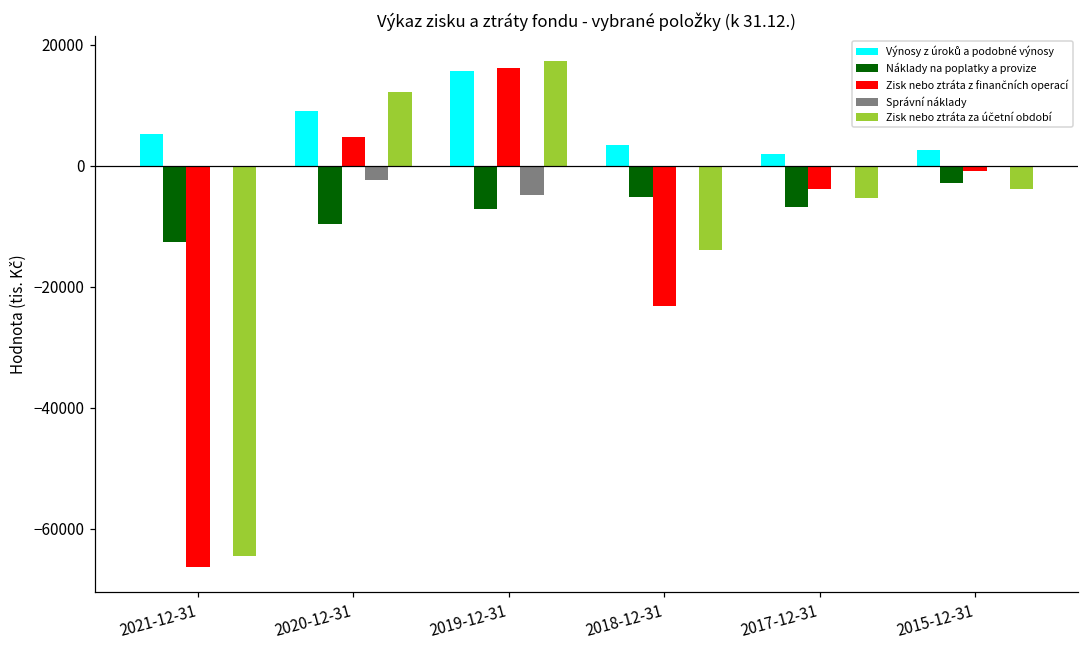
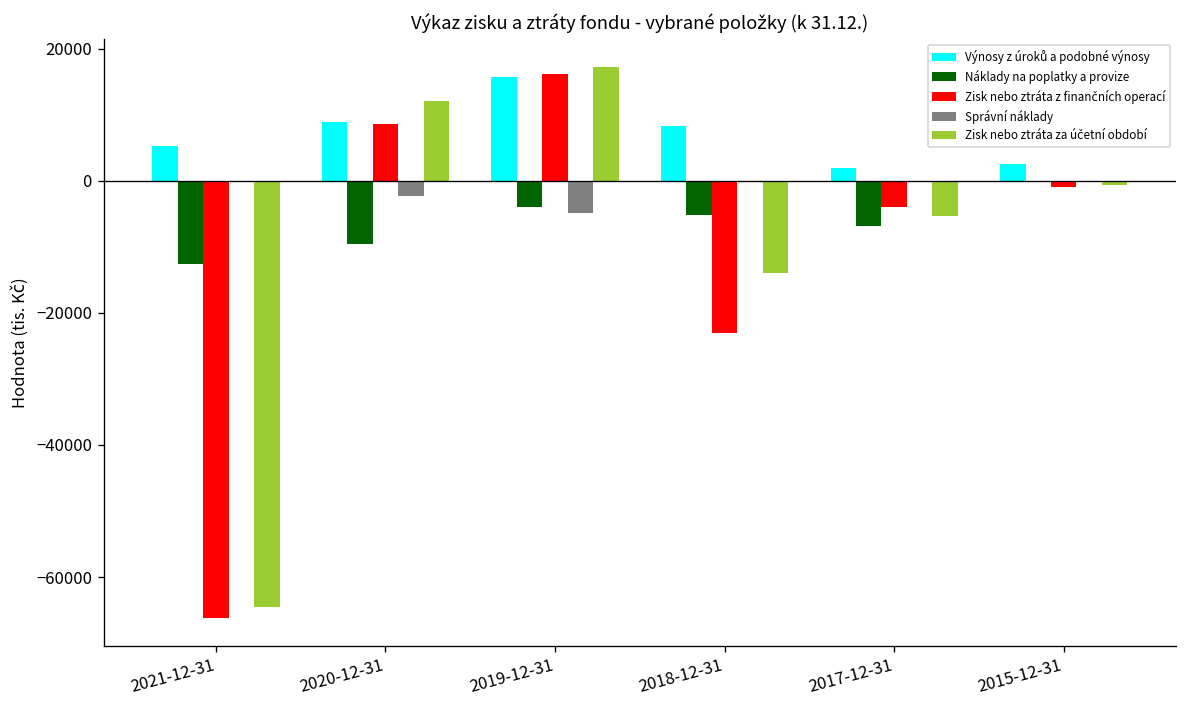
  {
    "Výnosy z úroků a podobné výnosy": {
      "2021-12-31": 5000,
      "2020-12-31": 9000,
      "2019-12-31": 16000,
-     "2018-12-31": 3000,
+     "2018-12-31": 8000,
      "2017-12-31": 2000,
      "2015-12-31": 3000
    },
    "Náklady na poplatky a provize": {
      "2021-12-31": -13000,
      "2020-12-31": -10000,
-     "2019-12-31": -7000,
+     "2019-12-31": -4000,
      "2018-12-31": -5000,
      "2017-12-31": -7000,
-     "2015-12-31": -3000
+     "2015-12-31": 0
    },
    "Zisk nebo ztráta z finančních operací": {
      "2021-12-31": -66000,
-     "2020-12-31": 5000,
+     "2020-12-31": 9000,
      "2019-12-31": 16000,
      "2018-12-31": -23000,
      "2017-12-31": -4000,
      "2015-12-31": -1000
    },
    "Správní náklady": {
      "2020-12-31": -2000,
      "2019-12-31": -5000,
      "2017-12-31": 0,
      "2015-12-31": 0
    },
    "Zisk nebo ztráta za účetní období": {
      "2021-12-31": -65000,
      "2020-12-31": 12000,
      "2019-12-31": 17000,
      "2018-12-31": -14000,
      "2017-12-31": -5000,
-     "2015-12-31": -4000
+     "2015-12-31": -1000
    }
  }
